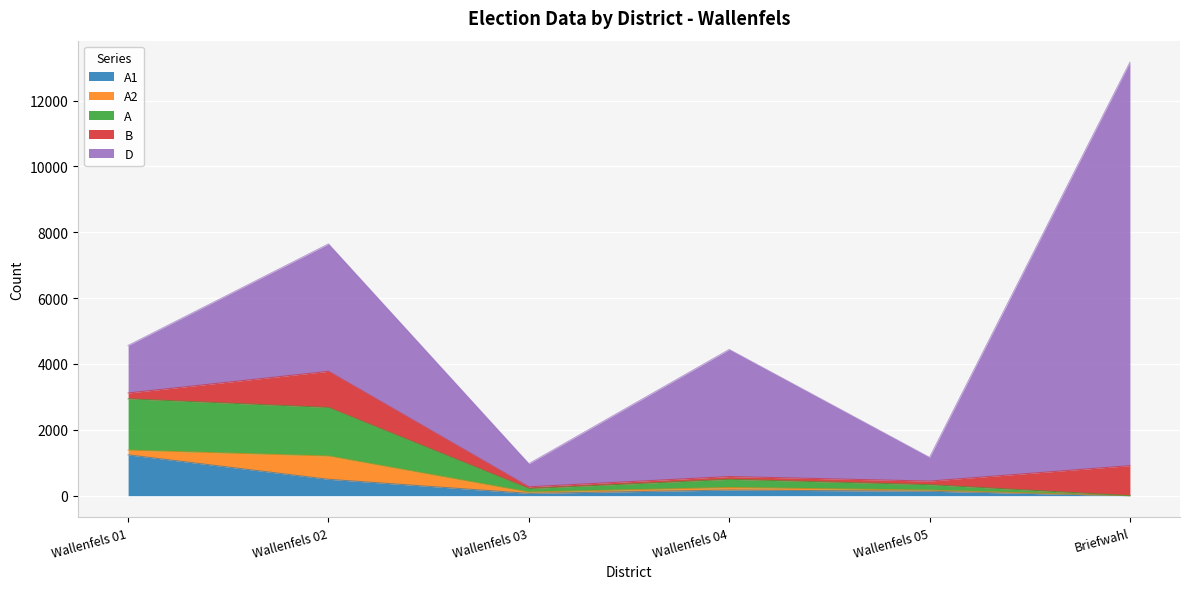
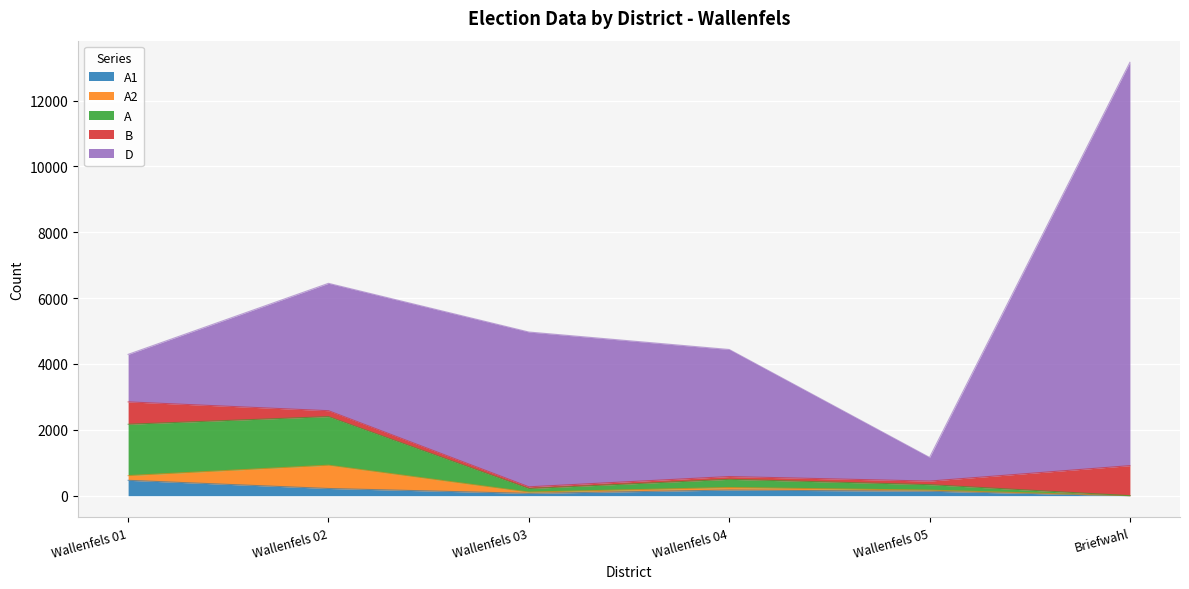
  {
    "A1": {
-     "Wallenfels 01": 1200,
-     "Wallenfels 02": 500,
+     "Wallenfels 01": 500,
+     "Wallenfels 02": 200,
      "Wallenfels 04": 200
    },
    "A2": {
      "Wallenfels 01": 100,
      "Wallenfels 02": 700,
      "Wallenfels 04": 100
    },
    "A": {
      "Wallenfels 01": 1600,
      "Wallenfels 02": 1500,
      "Wallenfels 04": 200,
      "Wallenfels 05": 200
    },
    "B": {
-     "Wallenfels 01": 200,
-     "Wallenfels 02": 1100,
+     "Wallenfels 01": 700,
+     "Wallenfels 02": 200,
      "Wallenfels 04": 100,
      "Wallenfels 05": 100,
      "Briefwahl": 900
    },
    "D": {
      "Wallenfels 01": 1400,
      "Wallenfels 02": 3900,
-     "Wallenfels 03": 700,
+     "Wallenfels 03": 4700,
      "Wallenfels 04": 3900,
      "Wallenfels 05": 700,
      "Briefwahl": 12300
    }
  }
